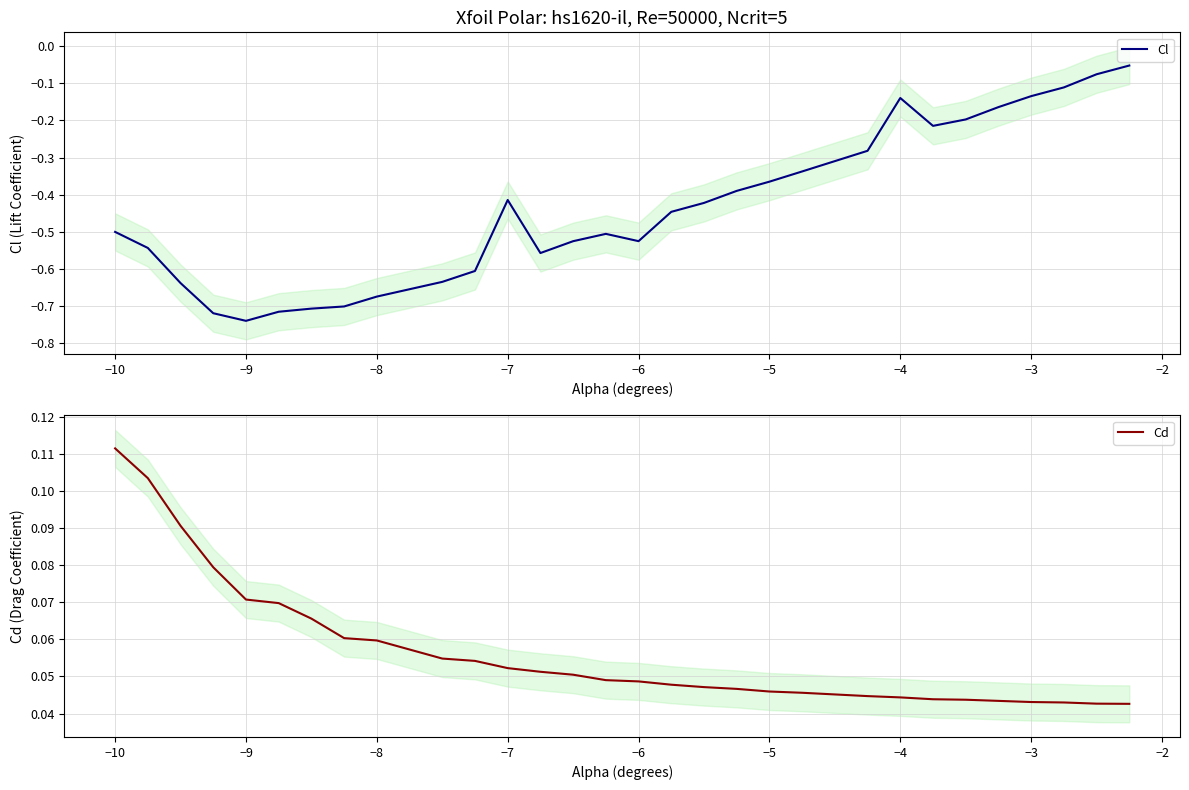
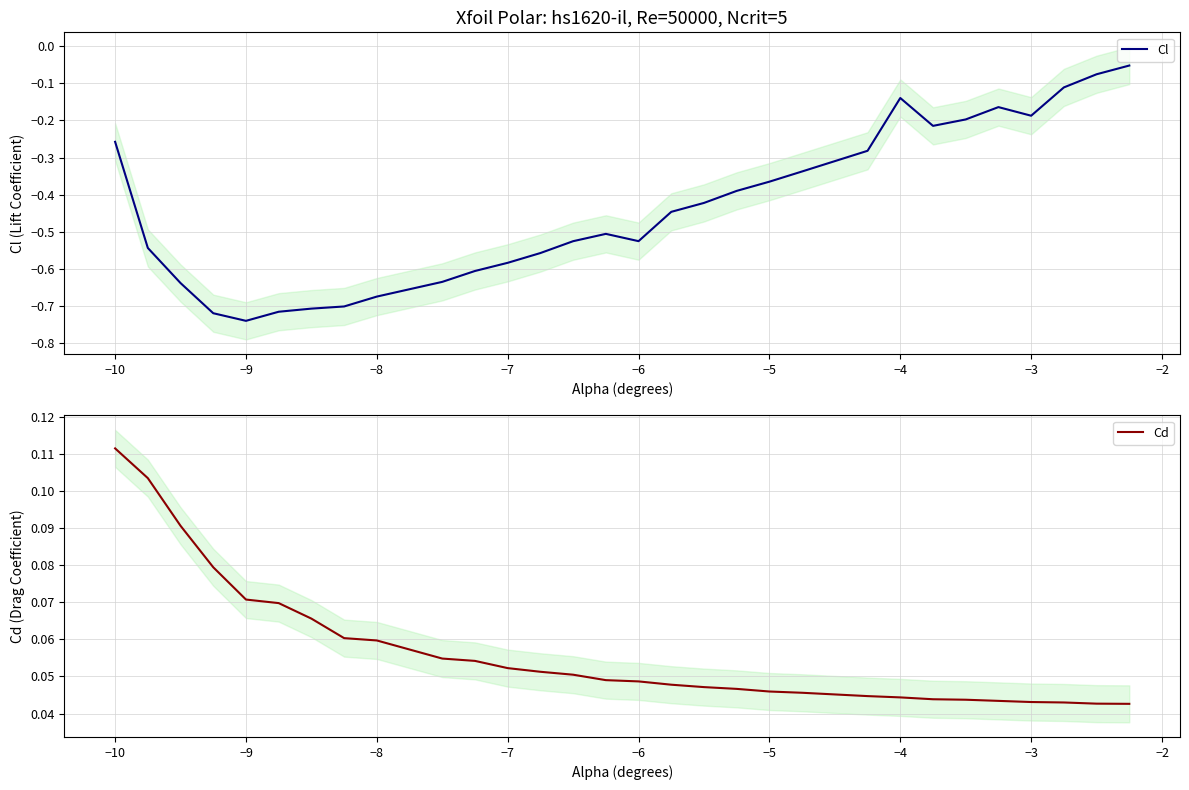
  {
    "Xfoil Polar: hs1620-il, Re=50000, Ncrit=5": {
      "Cl": {
-       "−10": -0.50,
+       "−10": -0.26,
        "−9": -0.74,
        "−8": -0.67,
-       "−7": -0.41,
+       "−7": -0.58,
        "−6": -0.53,
        "−5": -0.36,
        "−4": -0.14,
-       "−3": -0.13
+       "−3": -0.19
      }
    }
  }
